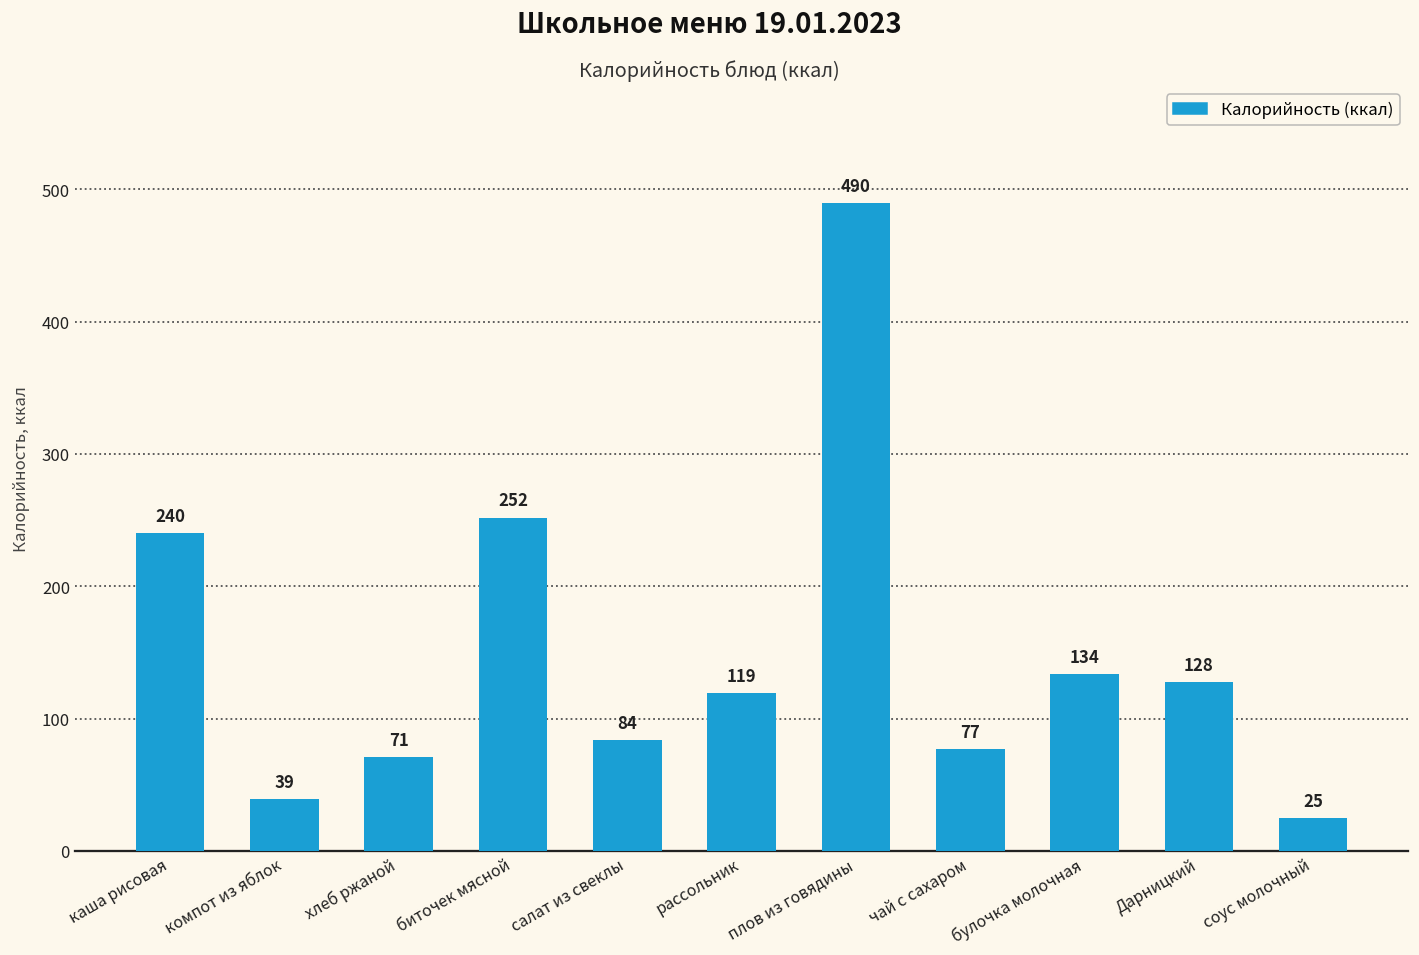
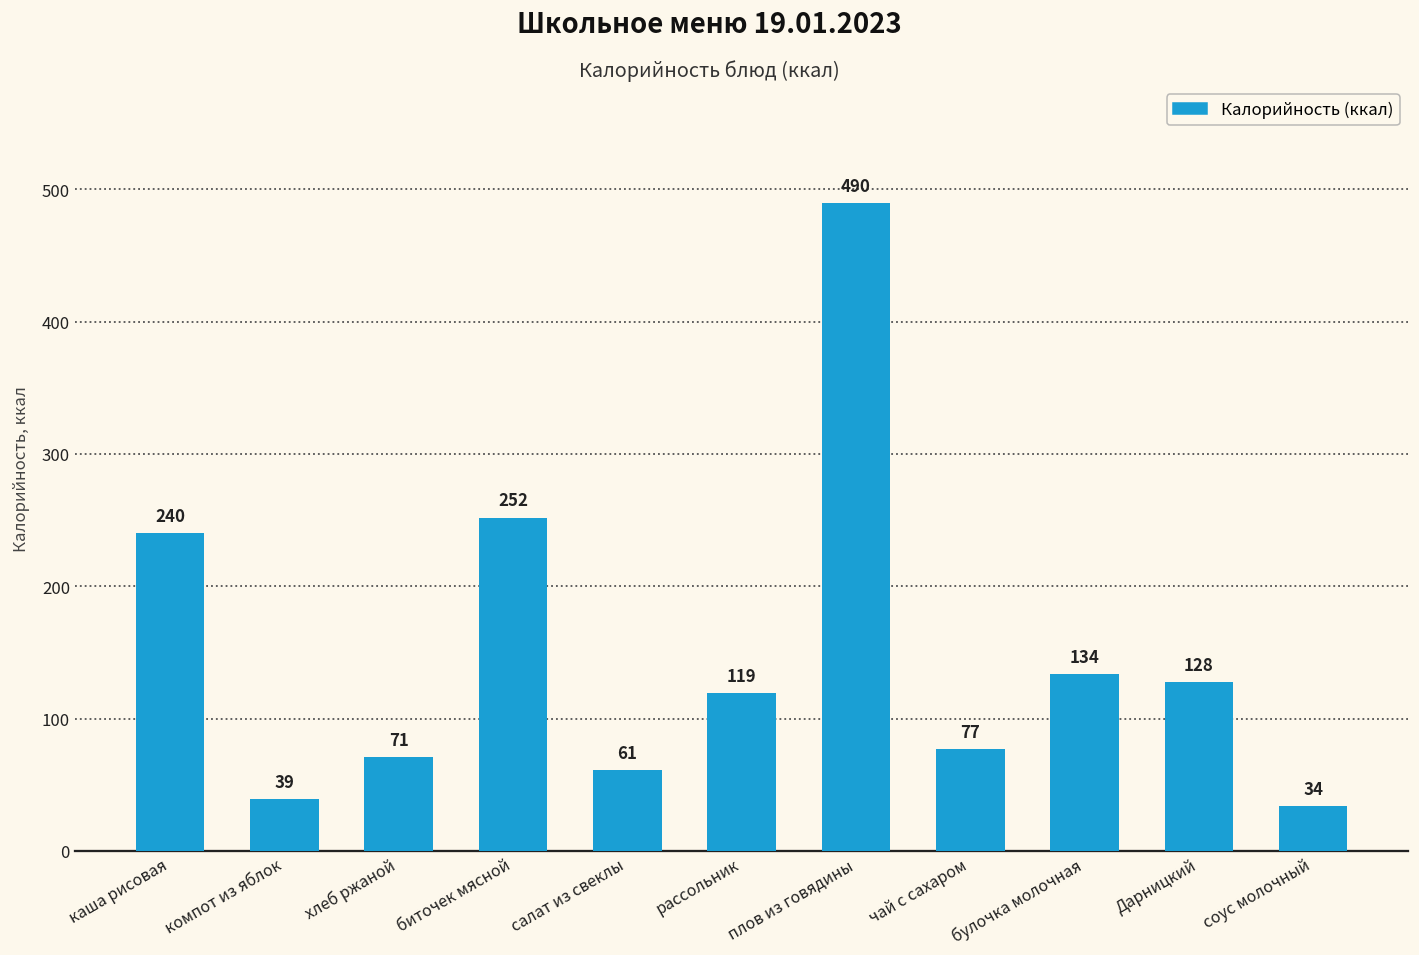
  {
    "каша рисовая": 240,
    "компот из яблок": 39,
    "хлеб ржаной": 71,
    "биточек мясной": 252,
-   "салат из свеклы": 84,
+   "салат из свеклы": 61,
    "рассольник": 119,
    "плов из говядины": 490,
    "чай с сахаром": 77,
    "булочка молочная": 134,
    "Дарницкий": 128,
-   "соус молочный": 25
+   "соус молочный": 34
  }
